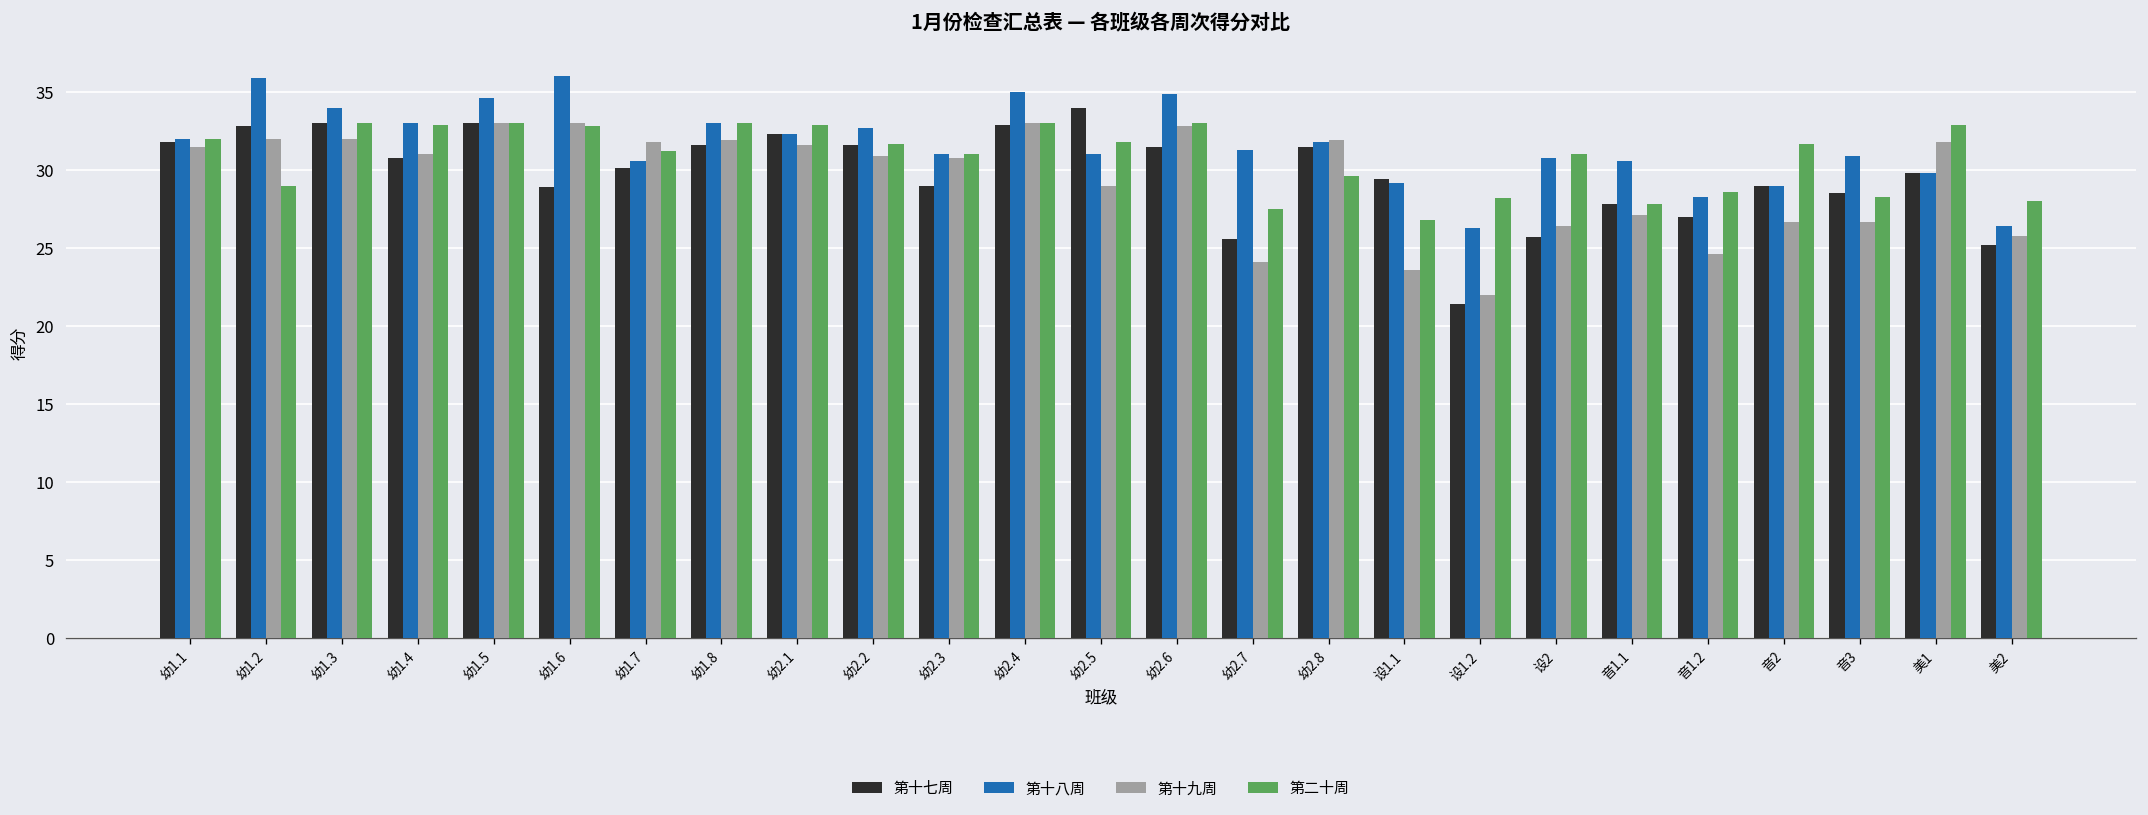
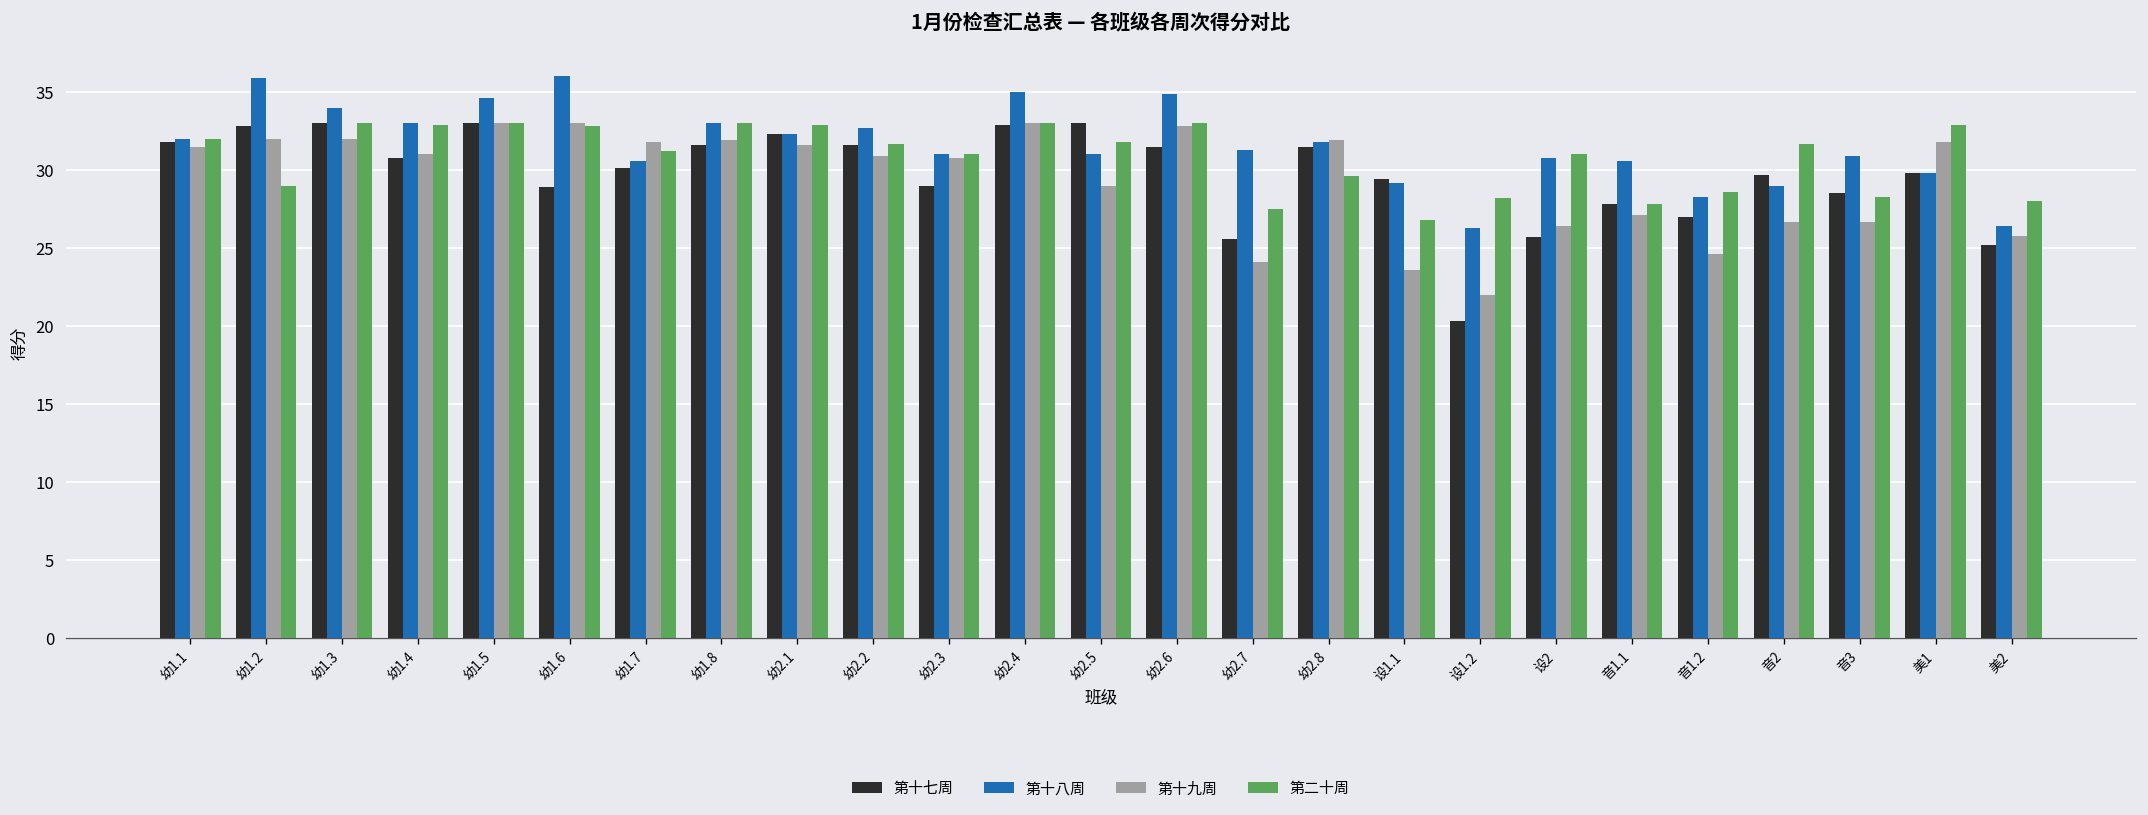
  {
    "第十七周": {
      "幼1.1": 31.8,
      "幼1.2": 32.8,
      "幼1.3": 33.0,
      "幼1.4": 30.8,
      "幼1.5": 33.0,
      "幼1.6": 28.9,
      "幼1.7": 30.1,
      "幼1.8": 31.6,
      "幼2.1": 32.3,
      "幼2.2": 31.6,
      "幼2.3": 29.0,
      "幼2.4": 32.9,
-     "幼2.5": 34,
+     "幼2.5": 33,
      "幼2.6": 31.5,
      "幼2.7": 25.6,
      "幼2.8": 31.5,
      "设1.1": 29.4,
-     "设1.2": 21.4,
+     "设1.2": 20.3,
      "设2": 25.7,
      "音1.1": 27.8,
      "音1.2": 27.0,
-     "音2": 29.0,
+     "音2": 29.7,
      "音3": 28.5,
      "美1": 29.8,
      "美2": 25.2
    },
    "第十八周": {
      "幼1.1": 32.0,
      "幼1.2": 35.9,
      "幼1.3": 34.0,
      "幼1.4": 33.0,
      "幼1.5": 34.6,
      "幼1.6": 36.0,
      "幼1.7": 30.6,
      "幼1.8": 33.0,
      "幼2.1": 32.3,
      "幼2.2": 32.7,
      "幼2.3": 31.0,
      "幼2.4": 35.0,
      "幼2.5": 31.0,
      "幼2.6": 34.9,
      "幼2.7": 31.3,
      "幼2.8": 31.8,
      "设1.1": 29.2,
      "设1.2": 26.3,
      "设2": 30.8,
      "音1.1": 30.6,
      "音1.2": 28.3,
      "音2": 29.0,
      "音3": 30.9,
      "美1": 29.8,
      "美2": 26.4
    },
    "第十九周": {
      "幼1.1": 31.5,
      "幼1.2": 32.0,
      "幼1.3": 32.0,
      "幼1.4": 31.0,
      "幼1.5": 33.0,
      "幼1.6": 33.0,
      "幼1.7": 31.8,
      "幼1.8": 31.9,
      "幼2.1": 31.6,
      "幼2.2": 30.9,
      "幼2.3": 30.8,
      "幼2.4": 33.0,
      "幼2.5": 29.0,
      "幼2.6": 32.8,
      "幼2.7": 24.1,
      "幼2.8": 31.9,
      "设1.1": 23.6,
      "设1.2": 22.0,
      "设2": 26.4,
      "音1.1": 27.1,
      "音1.2": 24.6,
      "音2": 26.7,
      "音3": 26.7,
      "美1": 31.8,
      "美2": 25.8
    },
    "第二十周": {
      "幼1.1": 32.0,
      "幼1.2": 29.0,
      "幼1.3": 33.0,
      "幼1.4": 32.9,
      "幼1.5": 33.0,
      "幼1.6": 32.8,
      "幼1.7": 31.2,
      "幼1.8": 33.0,
      "幼2.1": 32.9,
      "幼2.2": 31.7,
      "幼2.3": 31.0,
      "幼2.4": 33.0,
      "幼2.5": 31.8,
      "幼2.6": 33.0,
      "幼2.7": 27.5,
      "幼2.8": 29.6,
      "设1.1": 26.8,
      "设1.2": 28.2,
      "设2": 31.0,
      "音1.1": 27.8,
      "音1.2": 28.6,
      "音2": 31.7,
      "音3": 28.3,
      "美1": 32.9,
      "美2": 28.0
    }
  }
